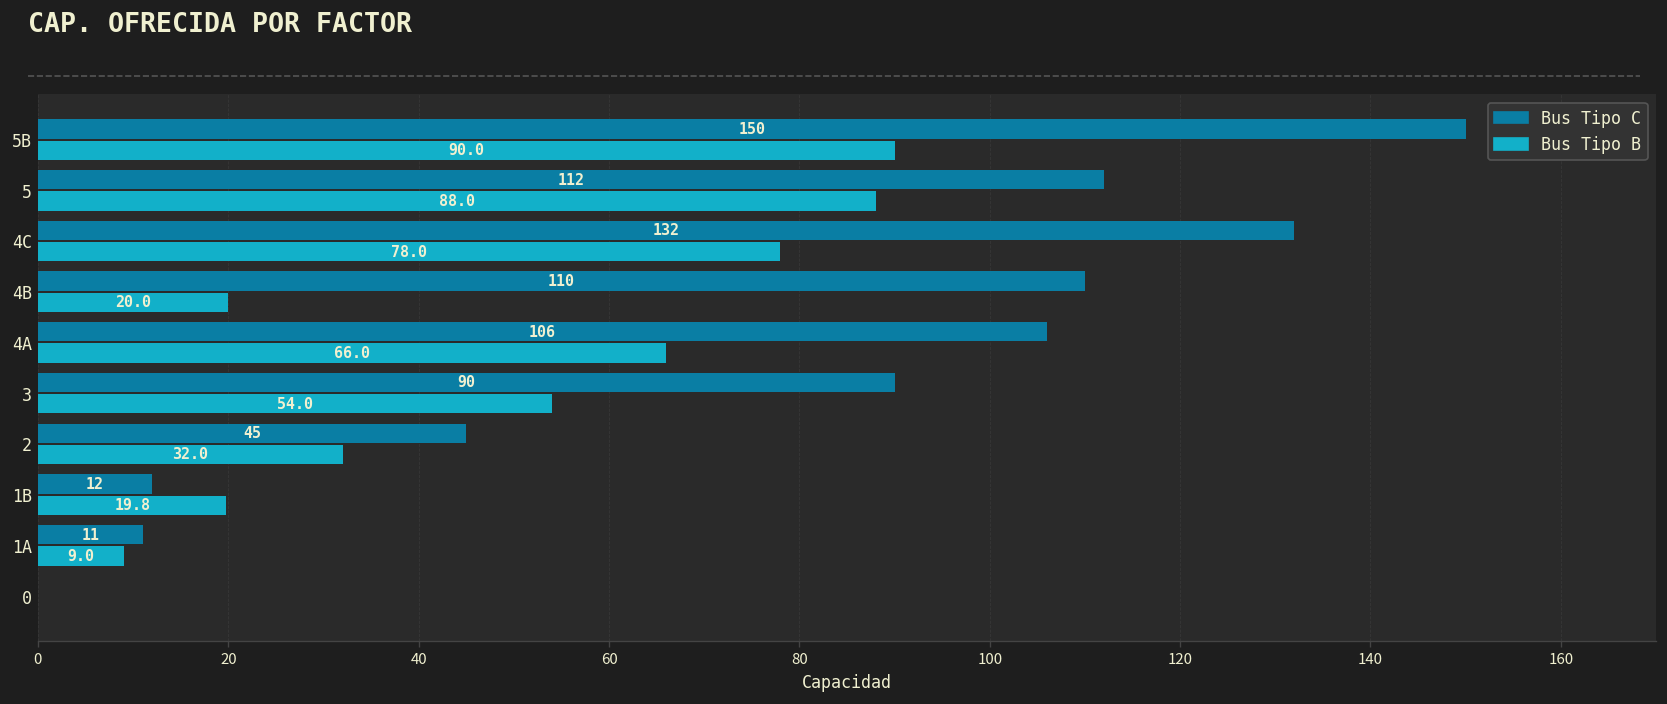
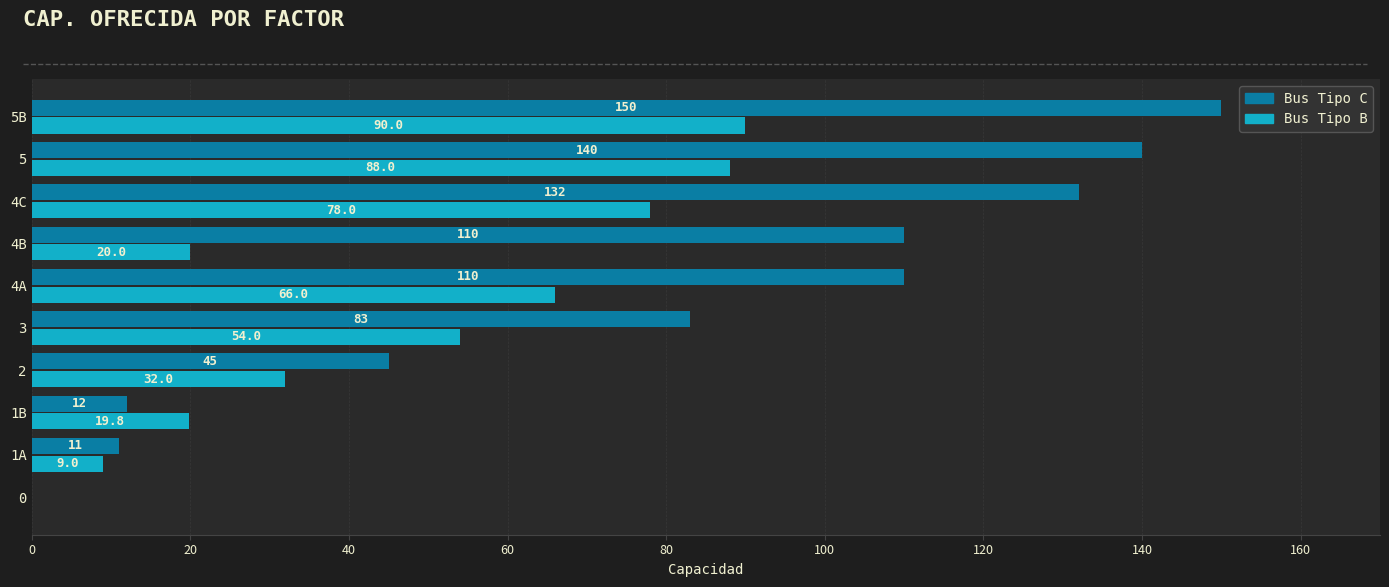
  {
    "Bus Tipo C": {
      "5B": 150,
-     "5": 112,
+     "5": 140,
      "4C": 132,
      "4B": 110,
-     "4A": 106,
-     "3": 90,
+     "4A": 110,
+     "3": 83,
      "2": 45,
      "1B": 12,
      "1A": 11
    },
    "Bus Tipo B": {
      "5B": 90.0,
      "5": 88.0,
      "4C": 78.0,
      "4B": 20.0,
      "4A": 66.0,
      "3": 54.0,
      "2": 32.0,
      "1B": 19.8,
      "1A": 9.0
    }
  }
